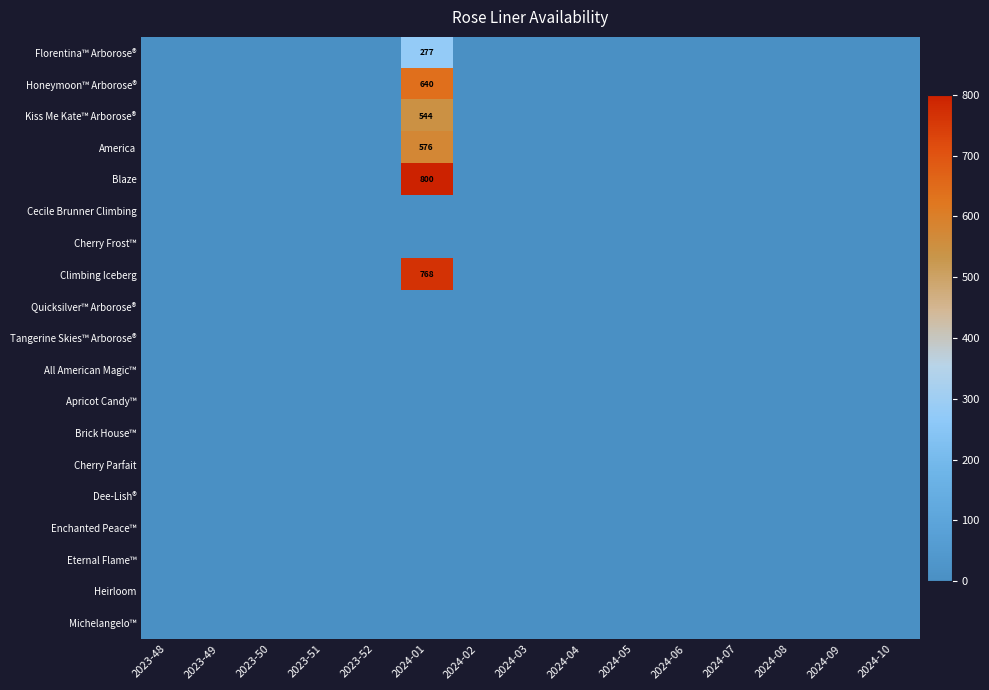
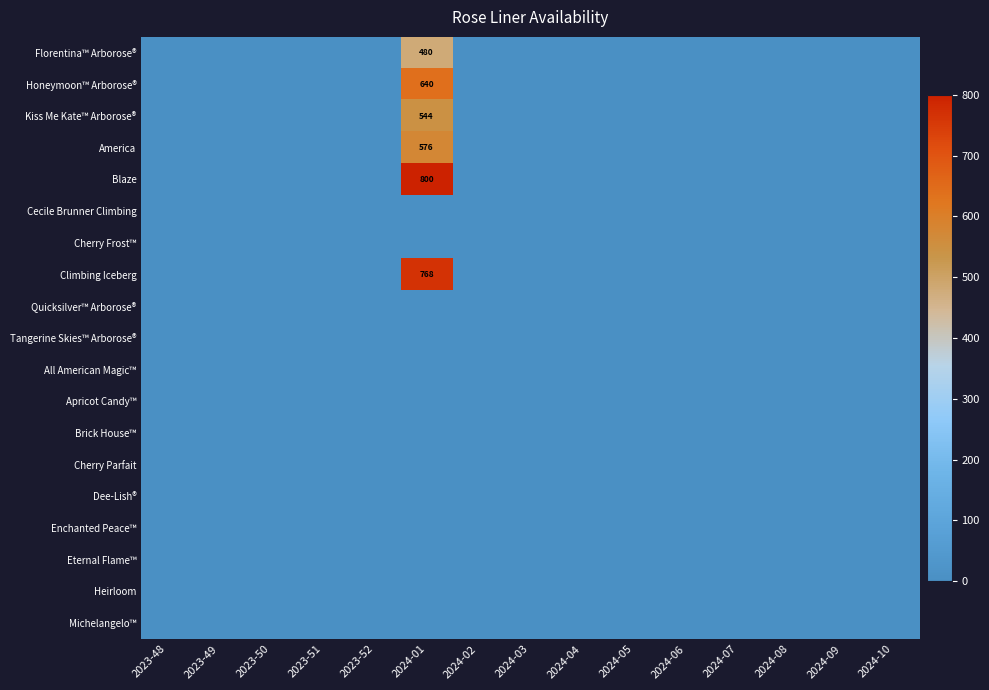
  {
    "Florentina™ Arborose®": {
-     "2024-01": 277
+     "2024-01": 480
    },
    "Honeymoon™ Arborose®": {
      "2024-01": 640
    },
    "Kiss Me Kate™ Arborose®": {
      "2024-01": 544
    },
    "America": {
      "2024-01": 576
    },
    "Blaze": {
      "2024-01": 800
    },
    "Climbing Iceberg": {
      "2024-01": 768
    }
  }
